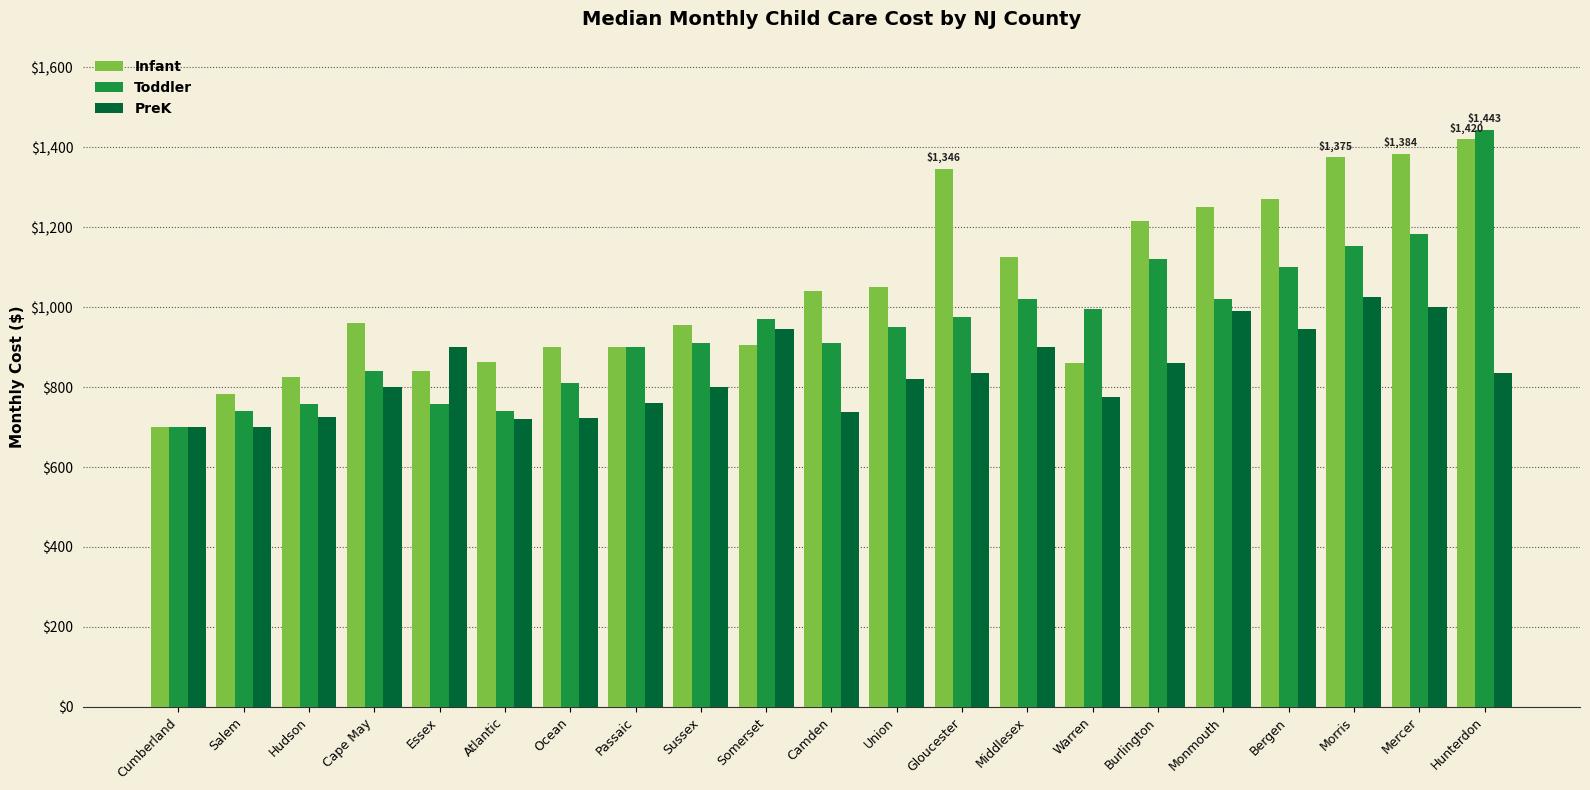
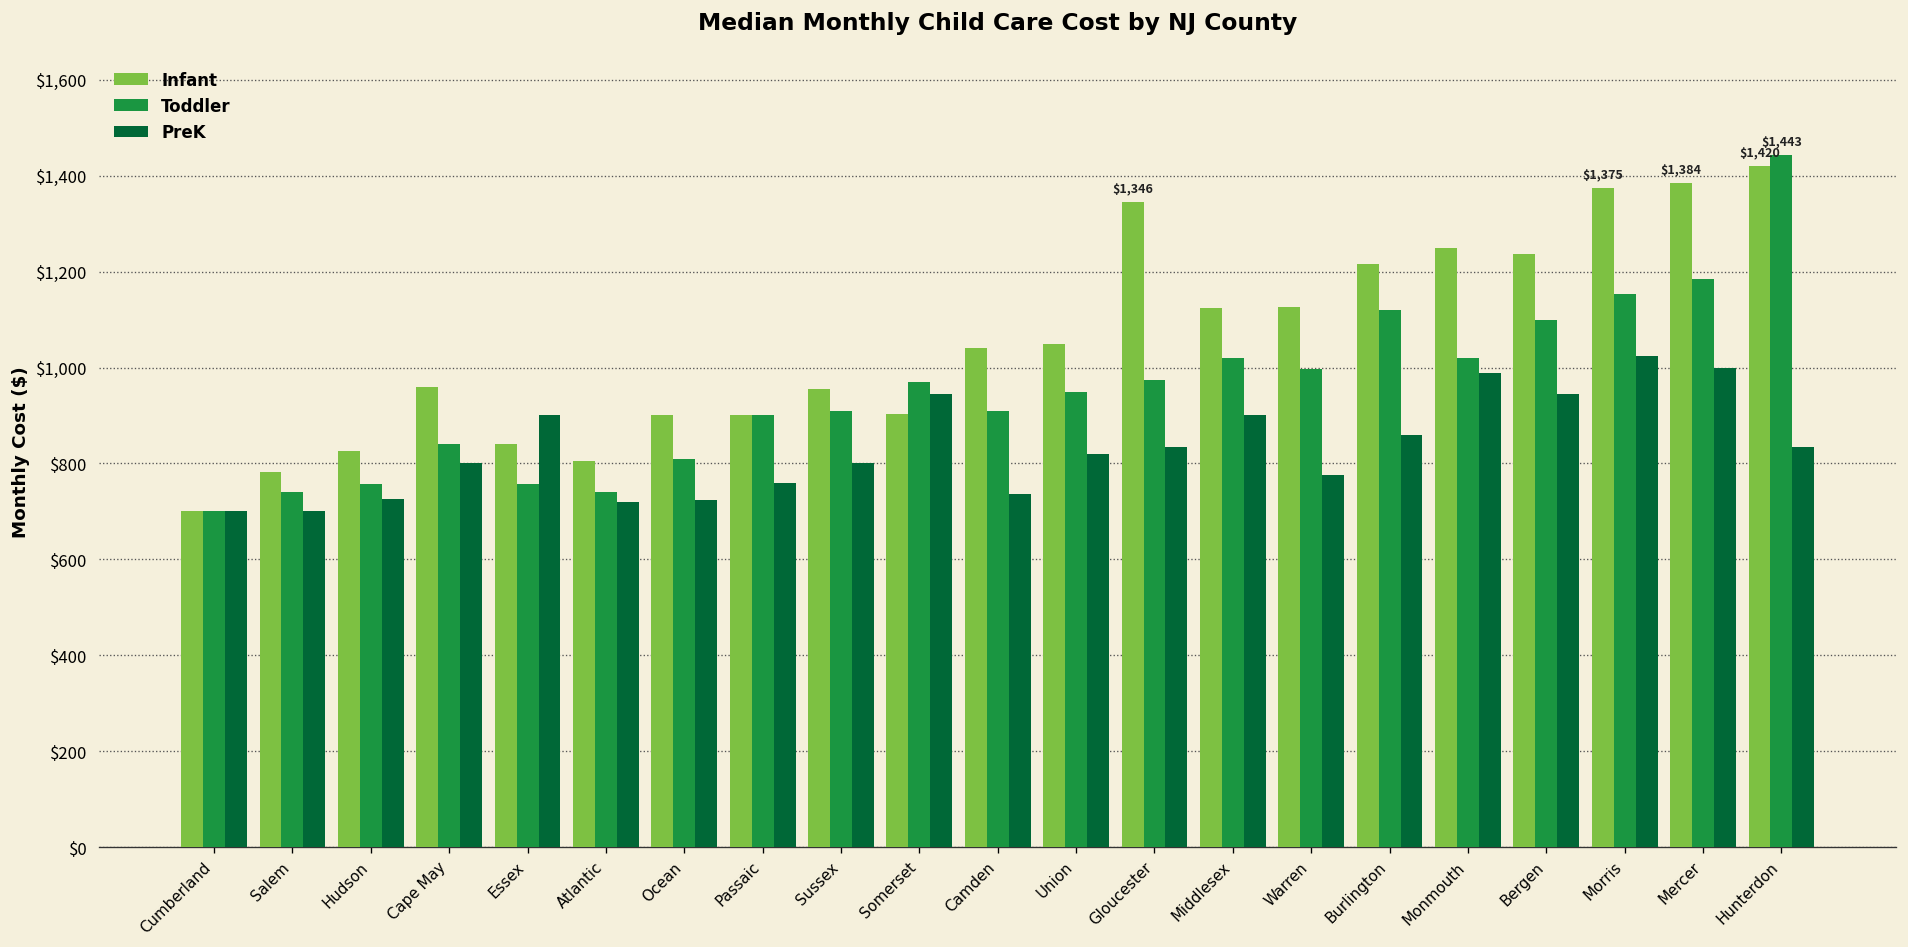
  {
    "Infant": {
      "Cumberland": "$700",
      "Salem": "$780",
      "Hudson": "$830",
      "Cape May": "$960",
      "Essex": "$840",
-     "Atlantic": "$860",
+     "Atlantic": "$810",
      "Ocean": "$900",
      "Passaic": "$900",
      "Sussex": "$960",
      "Somerset": "$900",
      "Camden": "$1,040",
      "Union": "$1,050",
      "Middlesex": "$1,130",
-     "Warren": "$860",
+     "Warren": "$1,130",
      "Burlington": "$1,220",
      "Monmouth": "$1,250",
-     "Bergen": "$1,270"
+     "Bergen": "$1,240"
    }
  }
